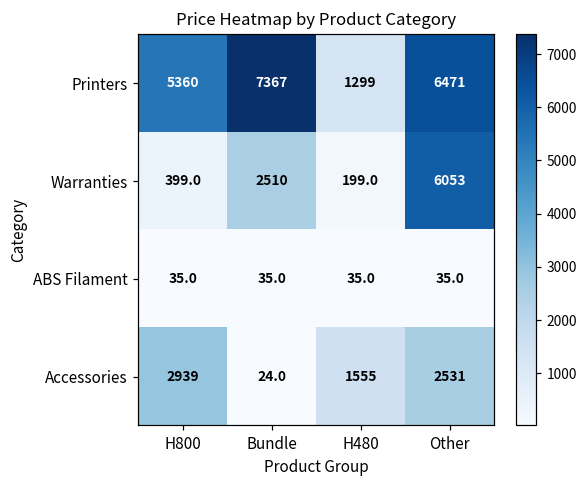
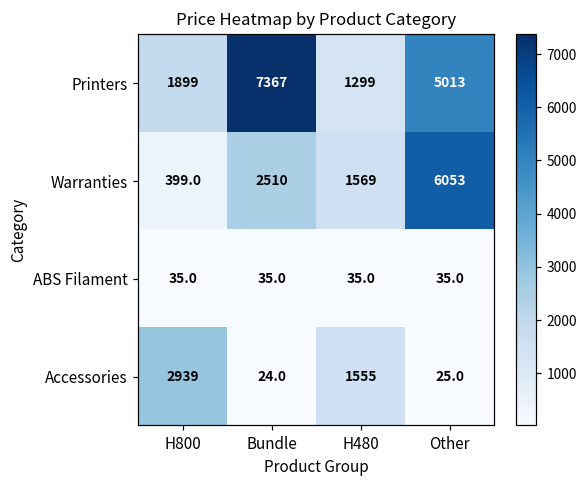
  {
    "Printers": {
-     "H800": 5360,
+     "H800": 1899,
      "Bundle": 7367,
      "H480": 1299,
-     "Other": 6471
+     "Other": 5013
    },
    "Warranties": {
      "H800": 399.0,
      "Bundle": 2510,
-     "H480": 199.0,
+     "H480": 1569,
      "Other": 6053
    },
    "ABS Filament": {
      "H800": 35.0,
      "Bundle": 35.0,
      "H480": 35.0,
      "Other": 35.0
    },
    "Accessories": {
      "H800": 2939,
      "Bundle": 24.0,
      "H480": 1555,
-     "Other": 2531
+     "Other": 25.0
    }
  }
